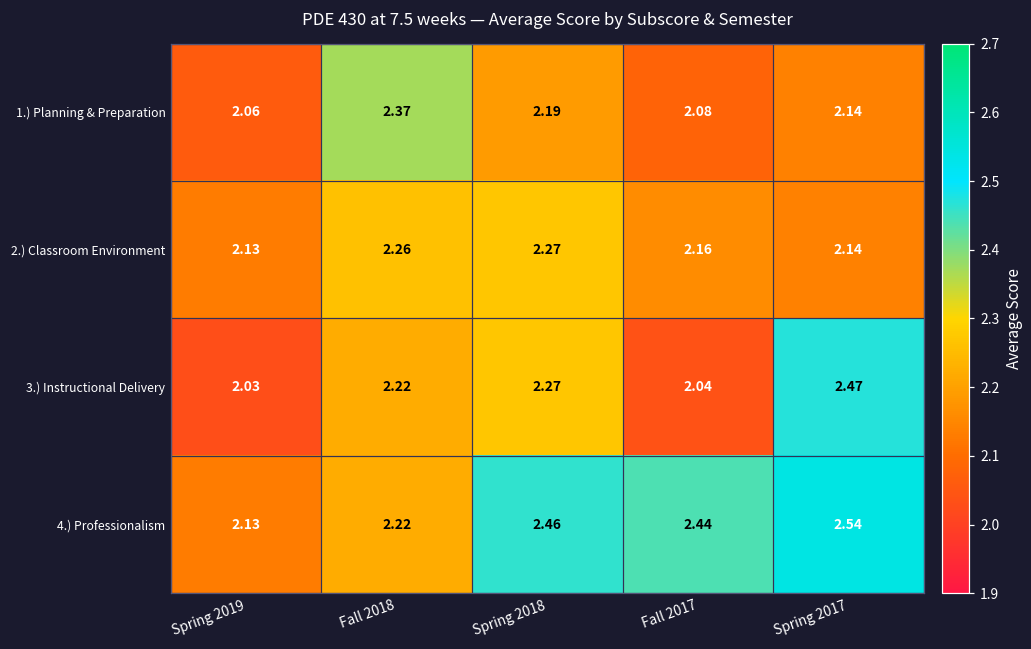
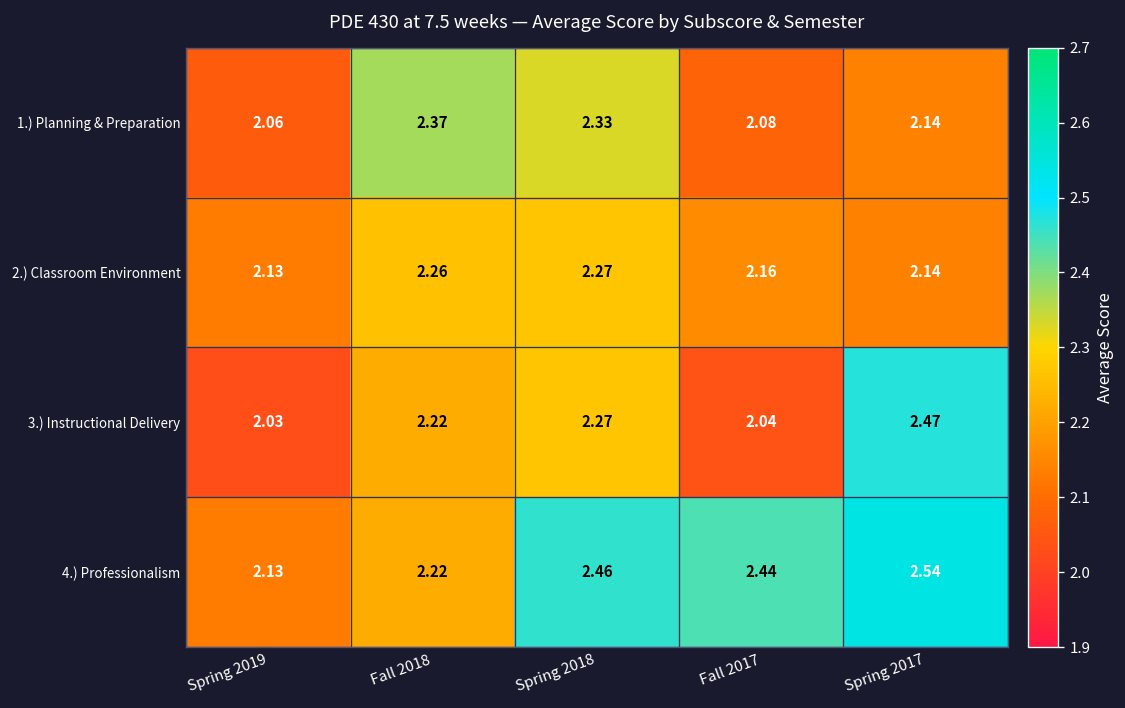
  {
    "1.) Planning & Preparation": {
      "Spring 2019": 2.06,
      "Fall 2018": 2.37,
-     "Spring 2018": 2.19,
+     "Spring 2018": 2.33,
      "Fall 2017": 2.08,
      "Spring 2017": 2.14
    },
    "2.) Classroom Environment": {
      "Spring 2019": 2.13,
      "Fall 2018": 2.26,
      "Spring 2018": 2.27,
      "Fall 2017": 2.16,
      "Spring 2017": 2.14
    },
    "3.) Instructional Delivery": {
      "Spring 2019": 2.03,
      "Fall 2018": 2.22,
      "Spring 2018": 2.27,
      "Fall 2017": 2.04,
      "Spring 2017": 2.47
    },
    "4.) Professionalism": {
      "Spring 2019": 2.13,
      "Fall 2018": 2.22,
      "Spring 2018": 2.46,
      "Fall 2017": 2.44,
      "Spring 2017": 2.54
    }
  }
